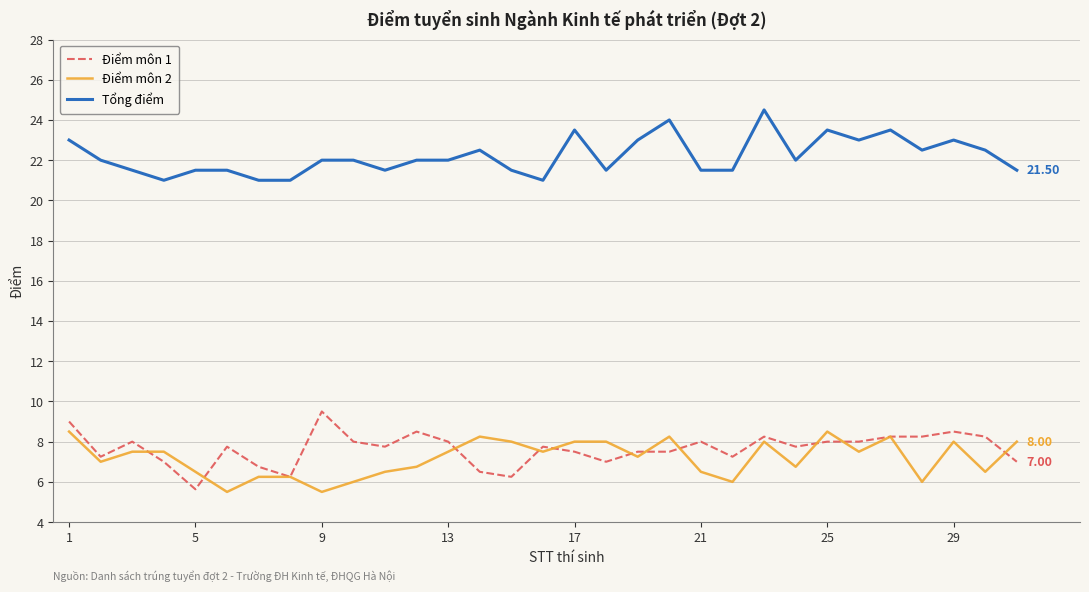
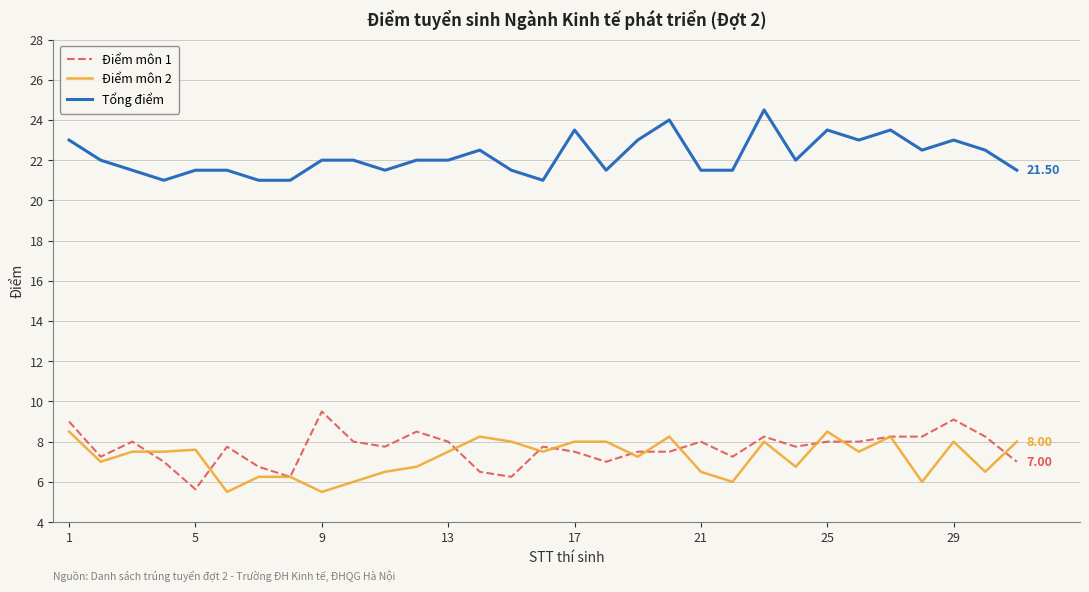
  {
    "Điểm môn 1": {
      "1": 9.0,
      "5": 5.6,
      "9": 9.5,
      "13": 8.0,
      "17": 7.5,
      "21": 8.0,
      "25": 8.0,
-     "29": 8.5
+     "29": 9.1
    },
    "Điểm môn 2": {
      "1": 8.5,
-     "5": 6.5,
+     "5": 7.6,
      "9": 5.5,
      "13": 7.5,
      "17": 8.0,
      "21": 6.5,
      "25": 8.5,
      "29": 8.0
    },
    "Tổng điểm": {
      "1": 23.0,
      "5": 21.5,
      "9": 22.0,
      "13": 22.0,
      "17": 23.5,
      "21": 21.5,
      "25": 23.5,
      "29": 23.0
    }
  }
